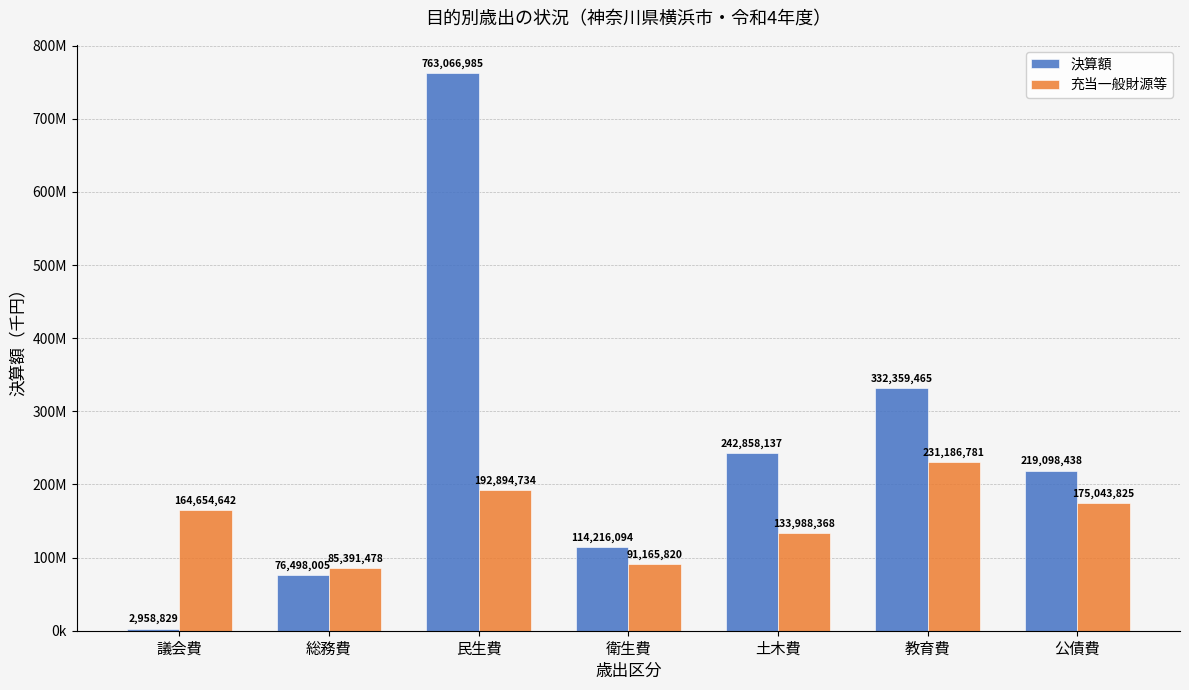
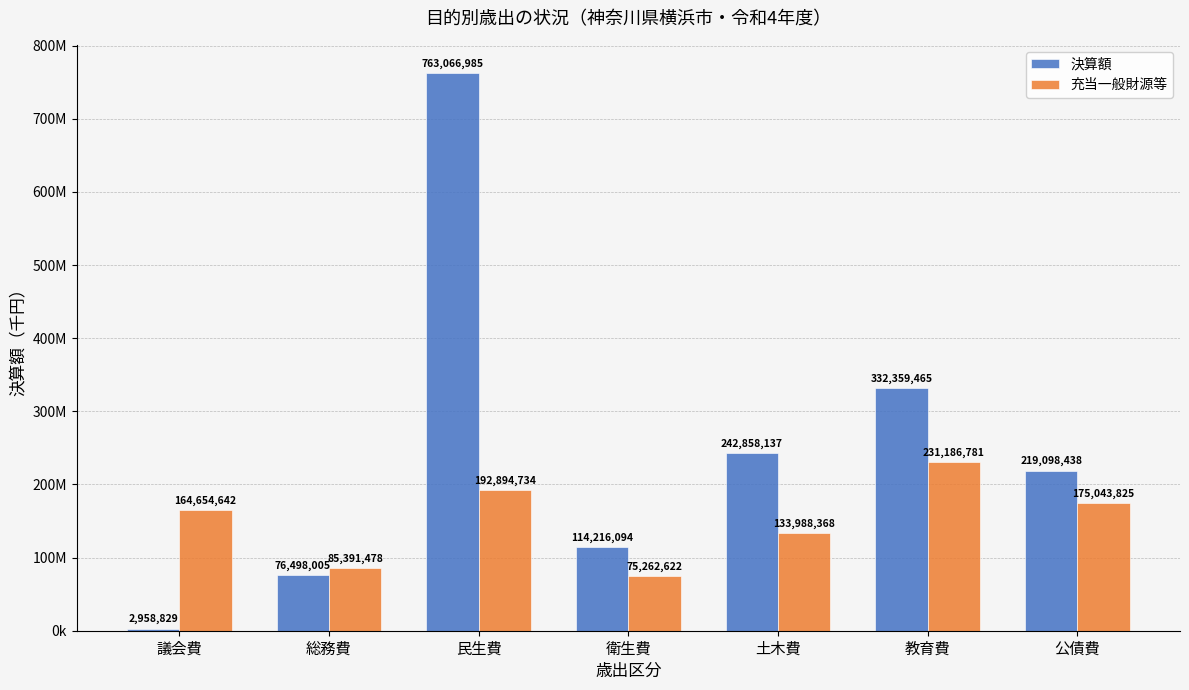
  {
    "決算額": {
      "議会費": "2,958,829",
      "総務費": "76,498,005",
      "民生費": "763,066,985",
      "衛生費": "114,216,094",
      "土木費": "242,858,137",
      "教育費": "332,359,465",
      "公債費": "219,098,438"
    },
    "充当一般財源等": {
      "議会費": "164,654,642",
      "総務費": "85,391,478",
      "民生費": "192,894,734",
-     "衛生費": "91,165,820",
+     "衛生費": "75,262,622",
      "土木費": "133,988,368",
      "教育費": "231,186,781",
      "公債費": "175,043,825"
    }
  }
